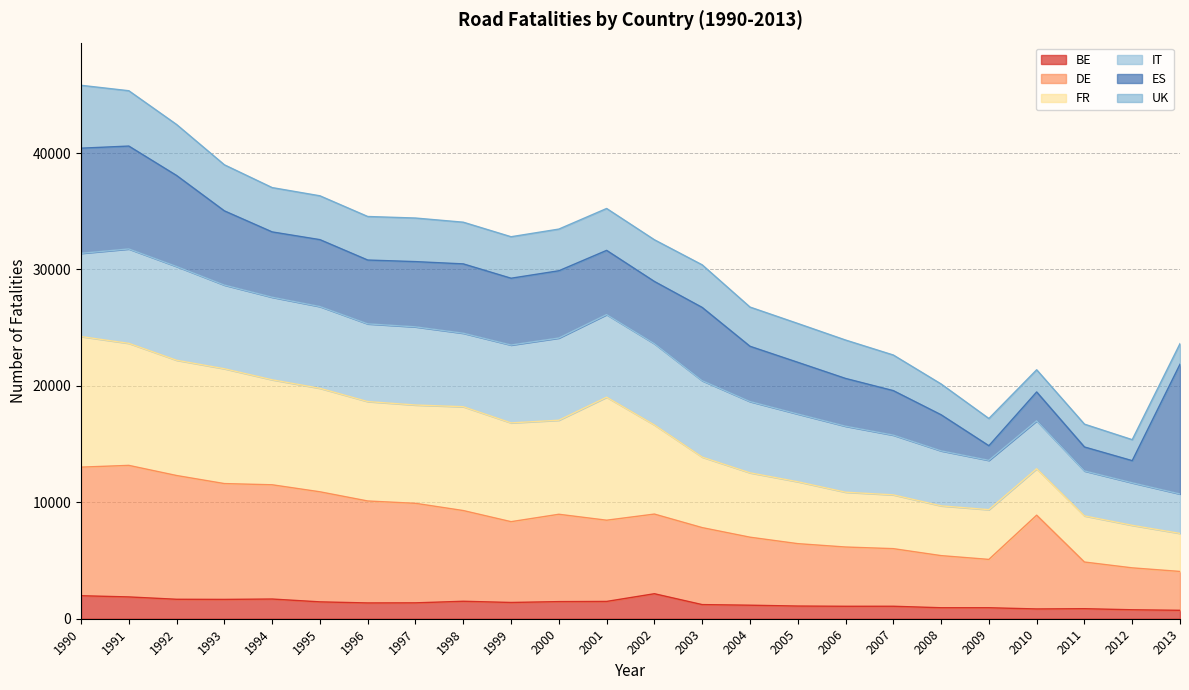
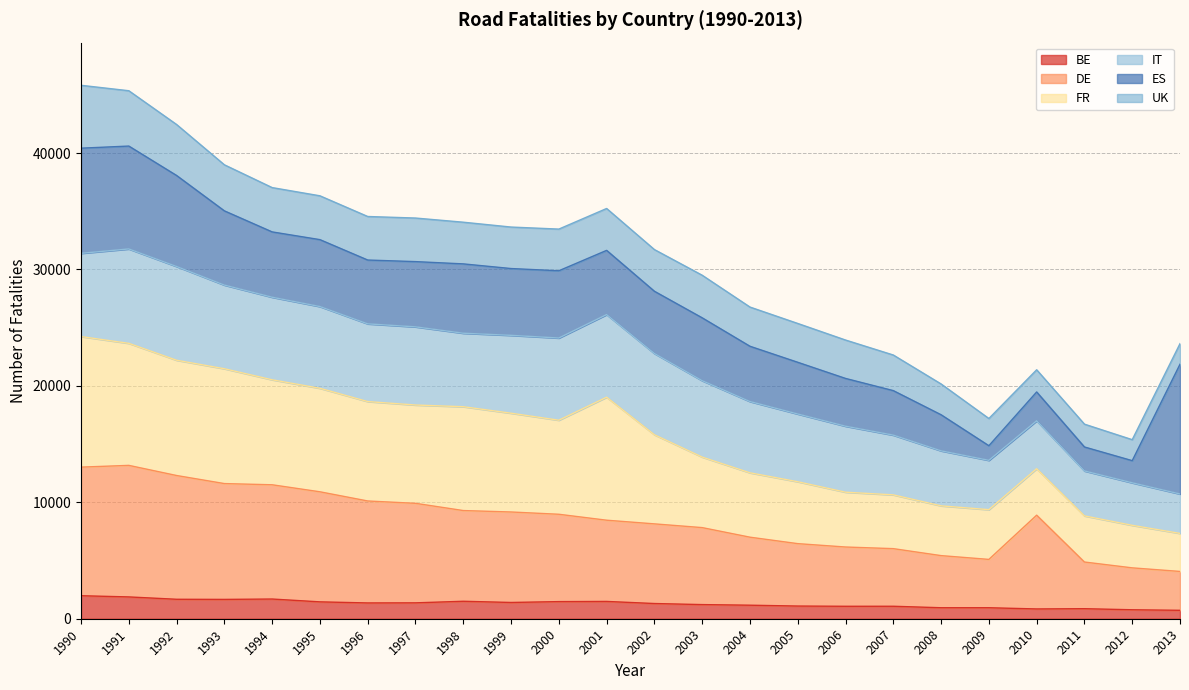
  {
    "BE": {
      "1990": 2000,
      "1991": 1900,
      "1992": 1700,
      "1993": 1700,
      "1994": 1700,
      "1995": 1400,
      "1996": 1400,
      "1997": 1400,
      "1998": 1500,
      "1999": 1400,
      "2000": 1500,
      "2001": 1500,
-     "2002": 2100,
+     "2002": 1300,
      "2003": 1200,
      "2004": 1200,
      "2005": 1100,
      "2006": 1100,
      "2007": 1100,
      "2008": 900,
      "2009": 900,
      "2010": 800,
      "2011": 900,
      "2012": 800,
      "2013": 700
    },
    "DE": {
      "1990": 11000,
      "1991": 11300,
      "1992": 10600,
      "1993": 9900,
      "1994": 9800,
      "1995": 9500,
      "1996": 8800,
      "1997": 8500,
      "1998": 7800,
-     "1999": 6900,
+     "1999": 7800,
      "2000": 7500,
      "2001": 7000,
      "2002": 6800,
      "2003": 6600,
      "2004": 5800,
      "2005": 5400,
      "2006": 5100,
      "2007": 4900,
      "2008": 4500,
      "2009": 4200,
      "2010": 8100,
      "2011": 4000,
      "2012": 3600,
      "2013": 3300
    },
    "FR": {
      "1990": 11200,
      "1991": 10500,
      "1992": 9900,
      "1993": 9900,
      "1994": 9000,
      "1995": 8900,
      "1996": 8500,
      "1997": 8400,
      "1998": 8900,
      "1999": 8500,
      "2000": 8100,
      "2001": 10600,
      "2002": 7700,
      "2003": 6100,
      "2004": 5500,
      "2005": 5300,
      "2006": 4700,
      "2007": 4600,
      "2008": 4300,
      "2009": 4300,
      "2010": 4000,
      "2011": 4000,
      "2012": 3700,
      "2013": 3300
    },
    "ES": {
      "1990": 9000,
      "1991": 8800,
      "1992": 7800,
      "1993": 6400,
      "1994": 5600,
      "1995": 5700,
      "1996": 5500,
      "1997": 5600,
      "1998": 6000,
      "1999": 5700,
      "2000": 5800,
      "2001": 5500,
      "2002": 5300,
-     "2003": 6300,
+     "2003": 5400,
      "2004": 4700,
      "2005": 4400,
      "2006": 4100,
      "2007": 3800,
      "2008": 3100,
      "2009": 1300,
      "2010": 2500,
      "2011": 2100,
      "2012": 1900,
      "2013": 11100
    }
  }
